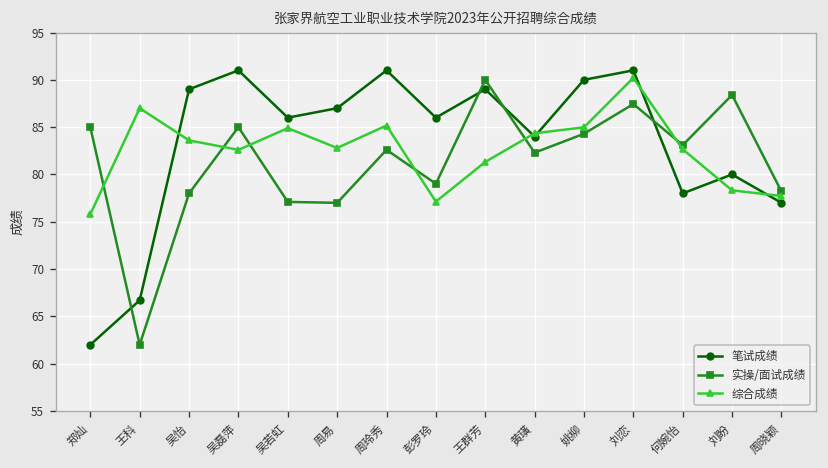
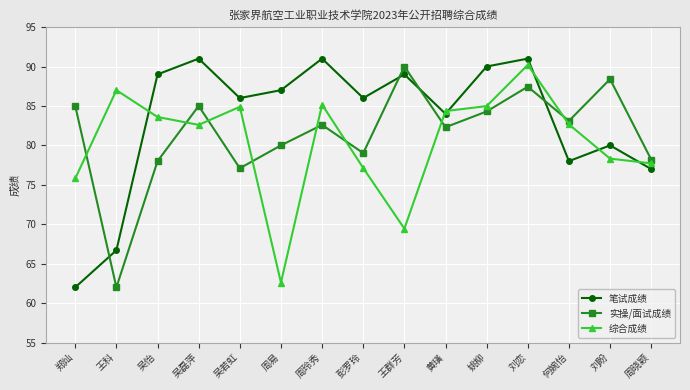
  {
    "笔试成绩": {
      "郑灿": 62,
      "王科": 67,
      "吴怡": 89,
      "吴磊萍": 91,
      "吴若虹": 86,
      "周易": 87,
      "周玲秀": 91,
      "彭罗玲": 86,
      "王群芳": 89,
      "黄璜": 84,
      "姚柳": 90,
      "刘恋": 91,
      "何婉怡": 78,
      "刘盼": 80,
      "周晓颖": 77
    },
    "实操/面试成绩": {
      "郑灿": 85,
      "王科": 62,
      "吴怡": 78,
      "吴磊萍": 85,
      "吴若虹": 77,
-     "周易": 77,
+     "周易": 80,
      "周玲秀": 83,
      "彭罗玲": 79,
      "王群芳": 90,
      "黄璜": 82,
      "姚柳": 84,
      "刘恋": 87,
      "何婉怡": 83,
      "刘盼": 88,
      "周晓颖": 78
    },
    "综合成绩": {
      "郑灿": 76,
      "王科": 87,
      "吴怡": 84,
      "吴磊萍": 83,
      "吴若虹": 85,
-     "周易": 83,
+     "周易": 63,
      "周玲秀": 85,
      "彭罗玲": 77,
-     "王群芳": 81,
+     "王群芳": 69,
      "黄璜": 84,
      "姚柳": 85,
      "刘恋": 90,
      "何婉怡": 83,
      "刘盼": 78,
      "周晓颖": 78
    }
  }
